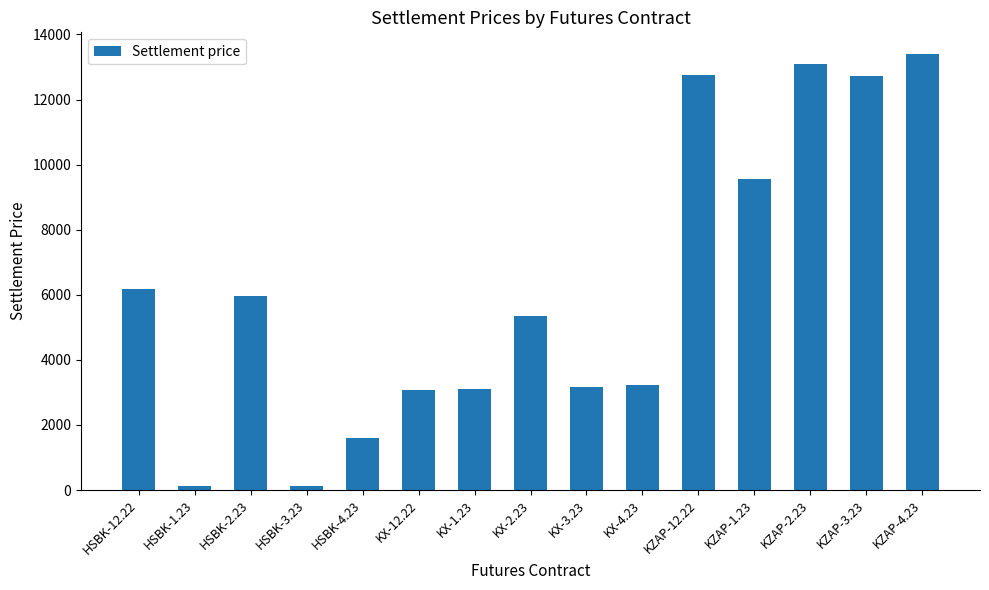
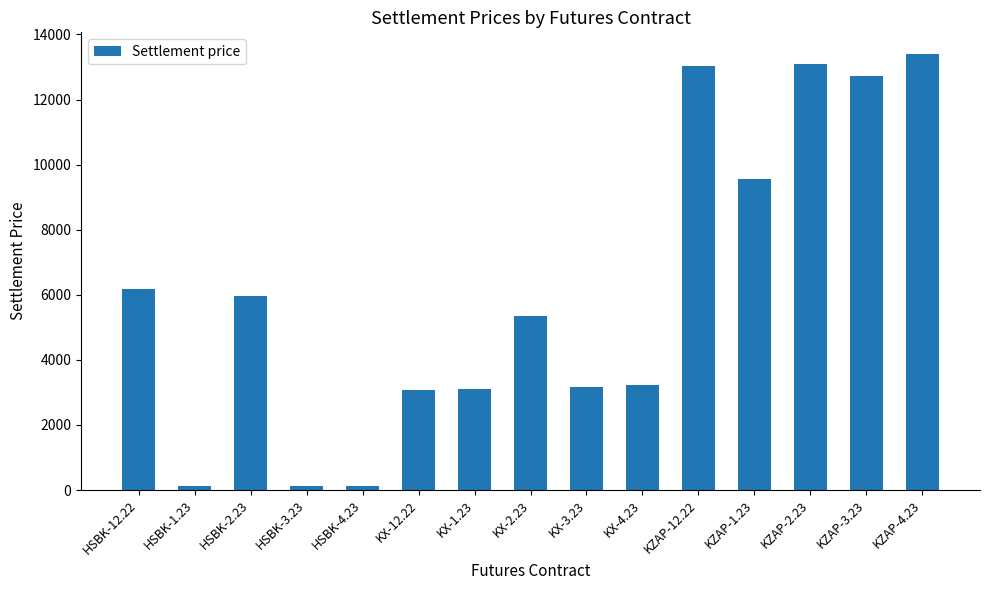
  {
    "HSBK-12.22": 6200,
    "HSBK-1.23": 100,
    "HSBK-2.23": 6000,
    "HSBK-3.23": 100,
-   "HSBK-4.23": 1600,
+   "HSBK-4.23": 100,
    "KX-12.22": 3100,
    "KX-1.23": 3100,
    "KX-2.23": 5300,
    "KX-3.23": 3200,
    "KX-4.23": 3200,
-   "KZAP-12.22": 12800,
+   "KZAP-12.22": 13000,
    "KZAP-1.23": 9600,
    "KZAP-2.23": 13100,
    "KZAP-3.23": 12700,
    "KZAP-4.23": 13400
  }
